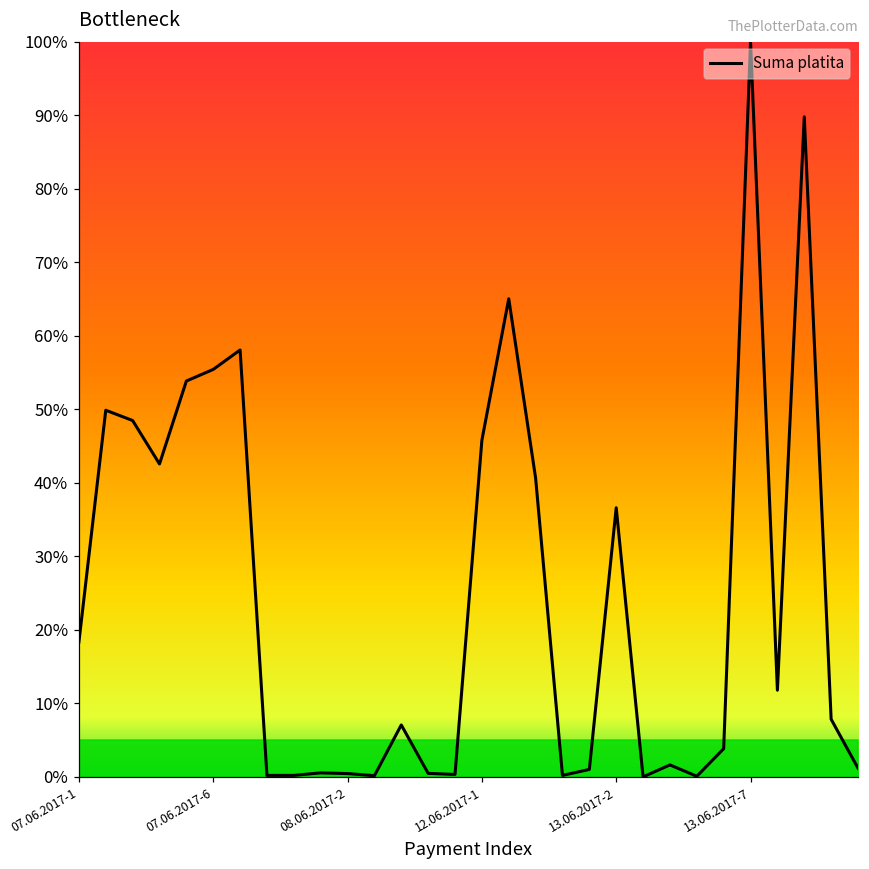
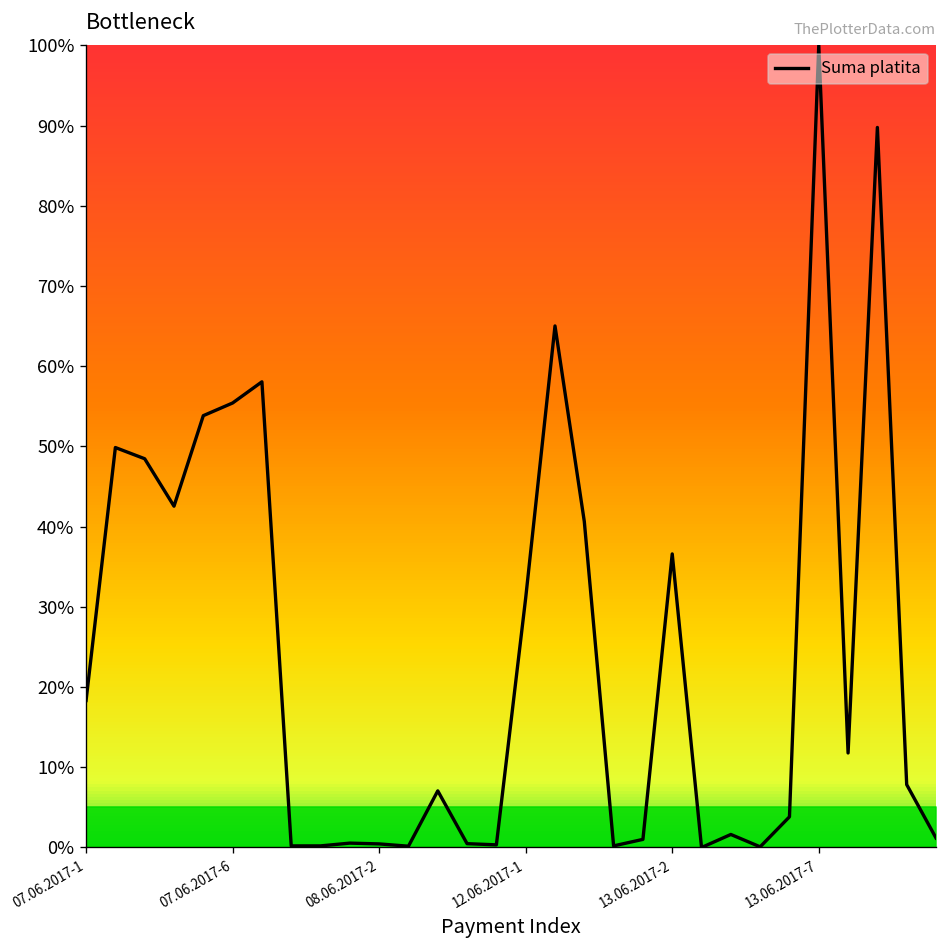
  {
    "Suma platita": {
      "07.06.2017-1": "18%",
      "07.06.2017-6": "55%",
      "08.06.2017-2": "0%",
-     "12.06.2017-1": "46%",
+     "12.06.2017-1": "31%",
      "13.06.2017-2": "37%",
      "13.06.2017-7": "100%"
    }
  }
